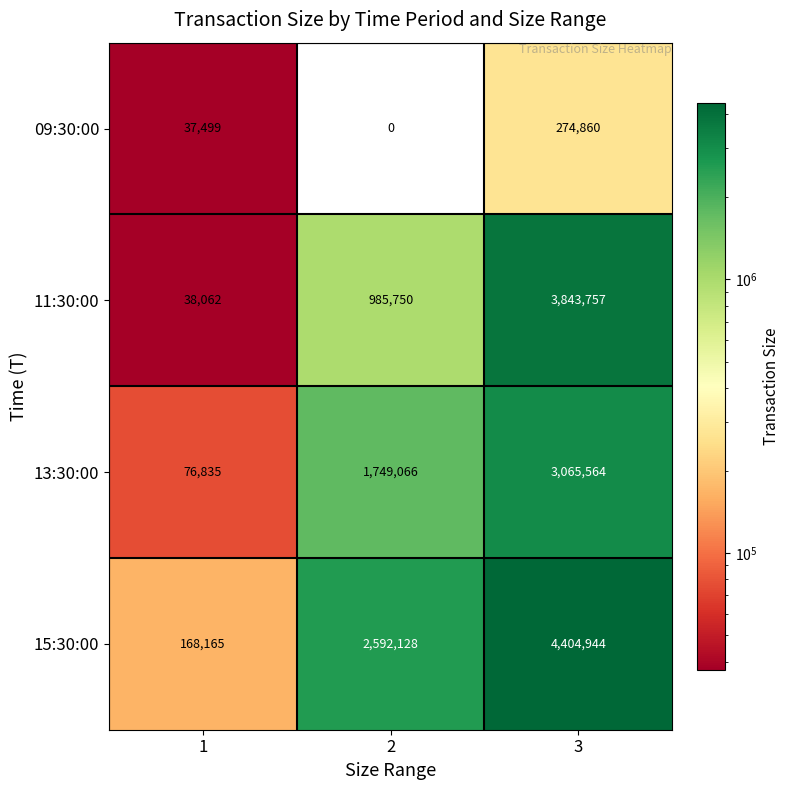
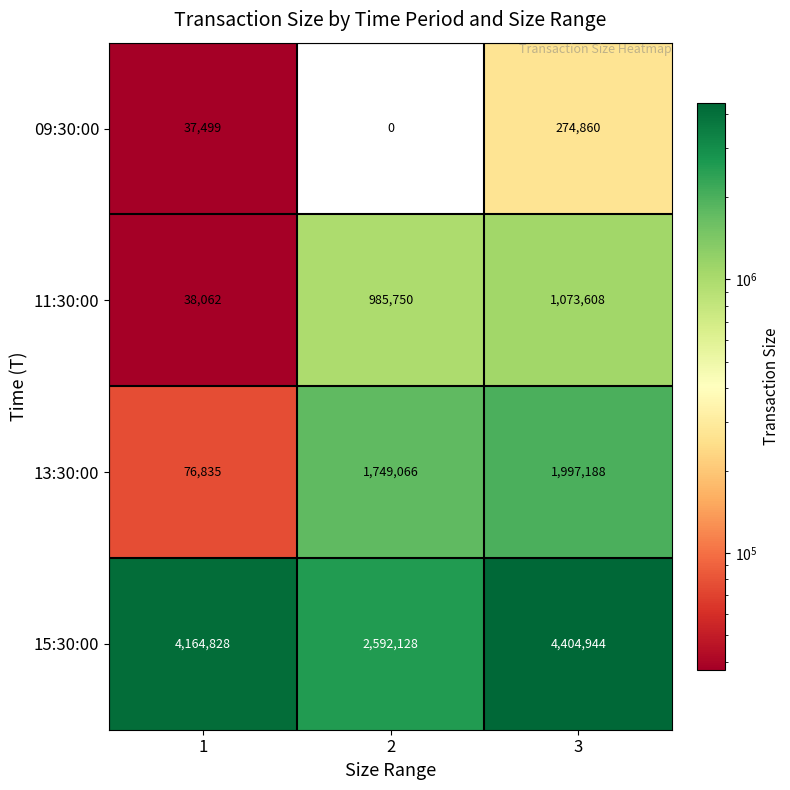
  {
    "09:30:00": {
      "1": "37,499",
      "2": "0"
    },
    "11:30:00": {
      "1": "38,062",
      "2": "985,750",
-     "3": "3,843,757"
+     "3": "1,073,608"
    },
    "13:30:00": {
      "1": "76,835",
      "2": "1,749,066",
-     "3": "3,065,564"
+     "3": "1,997,188"
    },
    "15:30:00": {
-     "1": "168,165",
+     "1": "4,164,828",
      "2": "2,592,128",
      "3": "4,404,944"
    }
  }
